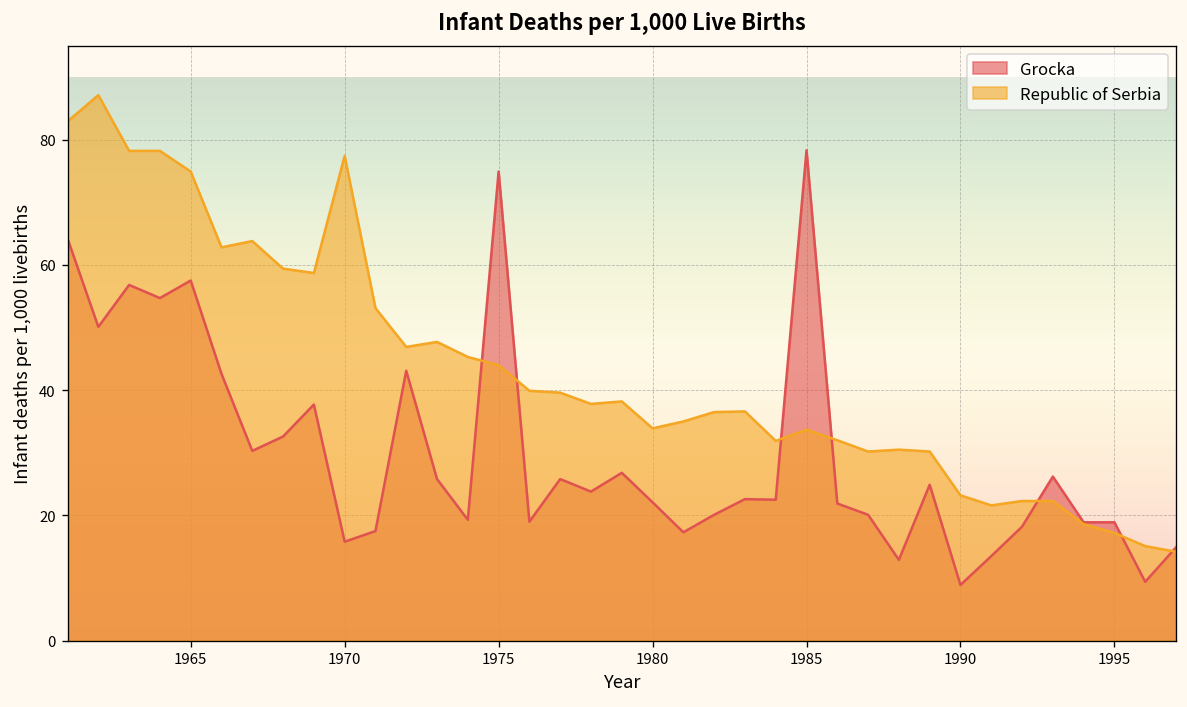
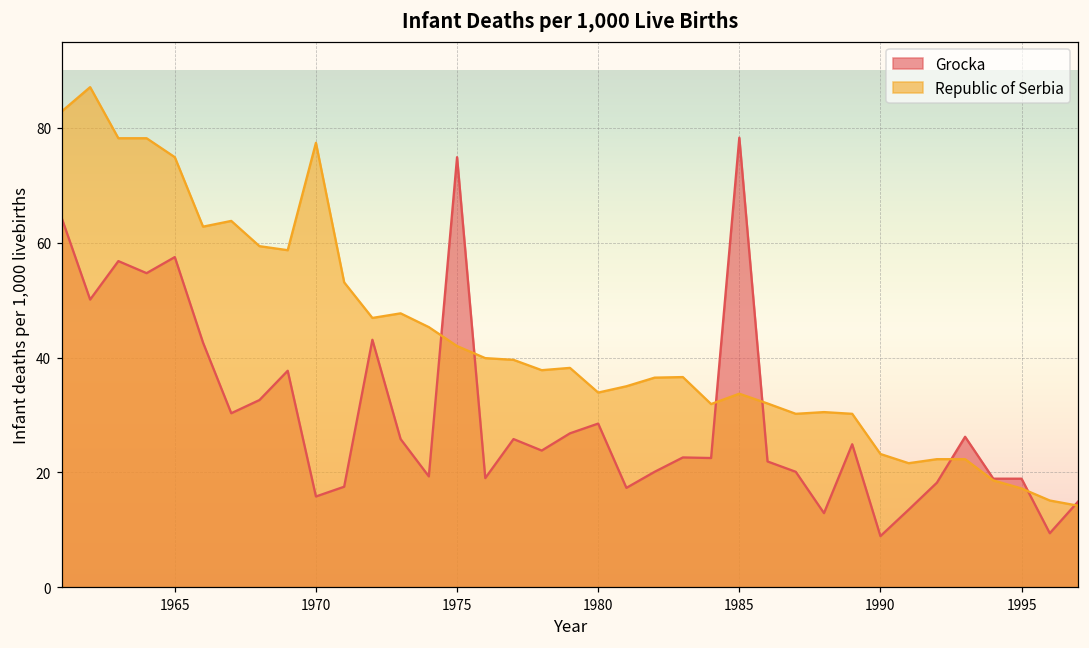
  {
    "Grocka": {
      "1965": 58,
      "1970": 16,
      "1975": 75,
-     "1980": 22,
+     "1980": 29,
      "1985": 78,
      "1990": 9,
      "1995": 19
    },
    "Republic of Serbia": {
      "1965": 75,
      "1970": 77,
-     "1975": 44,
+     "1975": 42,
      "1980": 34,
      "1985": 34,
      "1990": 23,
      "1995": 17
    }
  }
